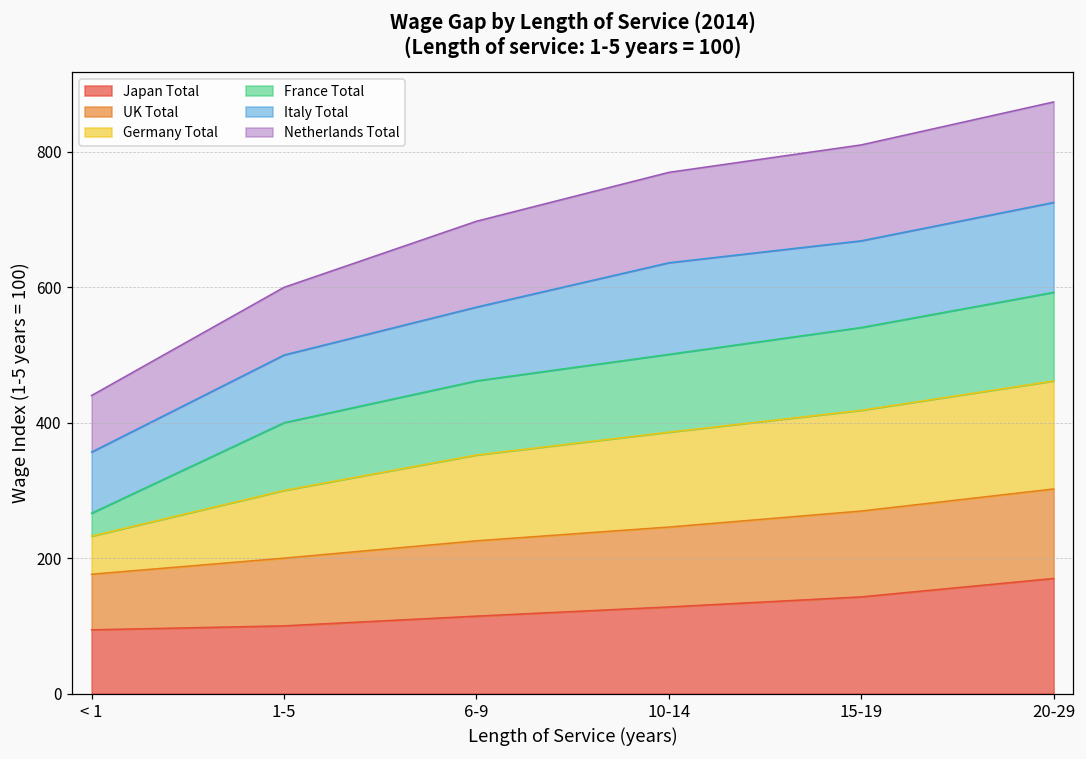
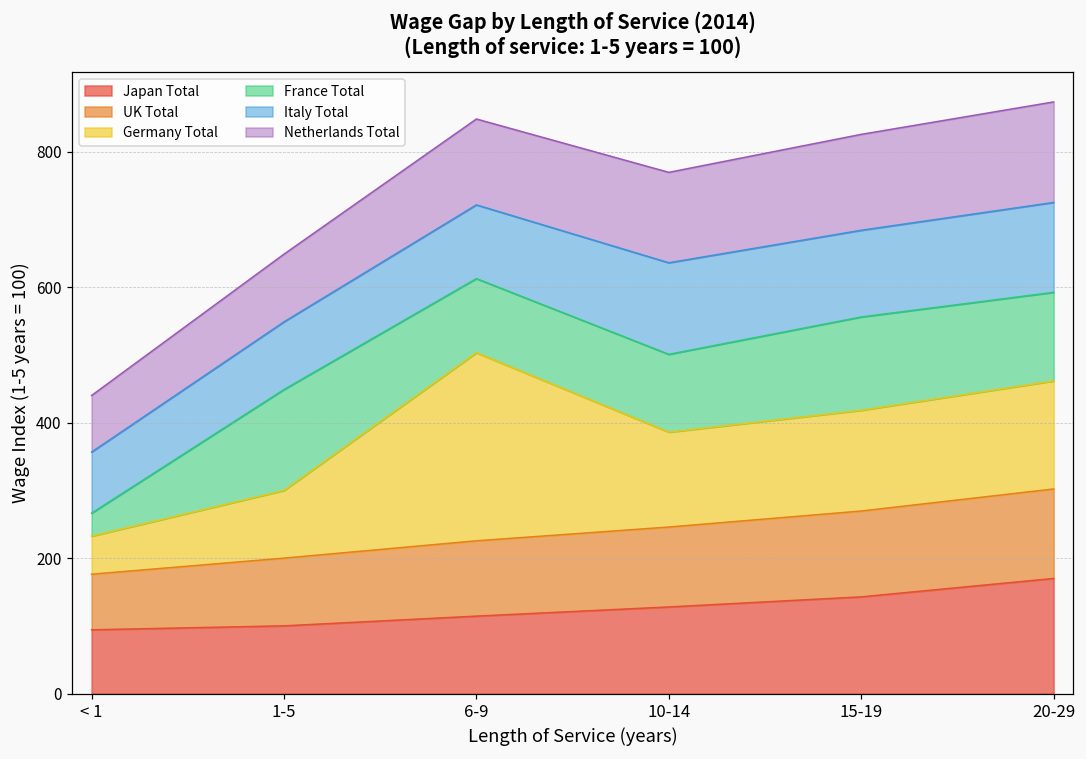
  {
    "Germany Total": {
      "< 1": 60,
      "1-5": 100,
-     "6-9": 130,
+     "6-9": 280,
      "10-14": 140,
      "15-19": 150,
      "20-29": 160
    },
    "France Total": {
      "< 1": 30,
-     "1-5": 100,
+     "1-5": 150,
      "6-9": 110,
      "10-14": 110,
-     "15-19": 120,
+     "15-19": 140,
      "20-29": 130
    },
    "Italy Total": {
      "< 1": 90,
      "1-5": 100,
      "6-9": 110,
      "10-14": 140,
      "15-19": 130,
      "20-29": 130
    },
    "Netherlands Total": {
      "< 1": 80,
      "1-5": 100,
      "6-9": 130,
      "10-14": 130,
      "15-19": 140,
      "20-29": 150
    }
  }
